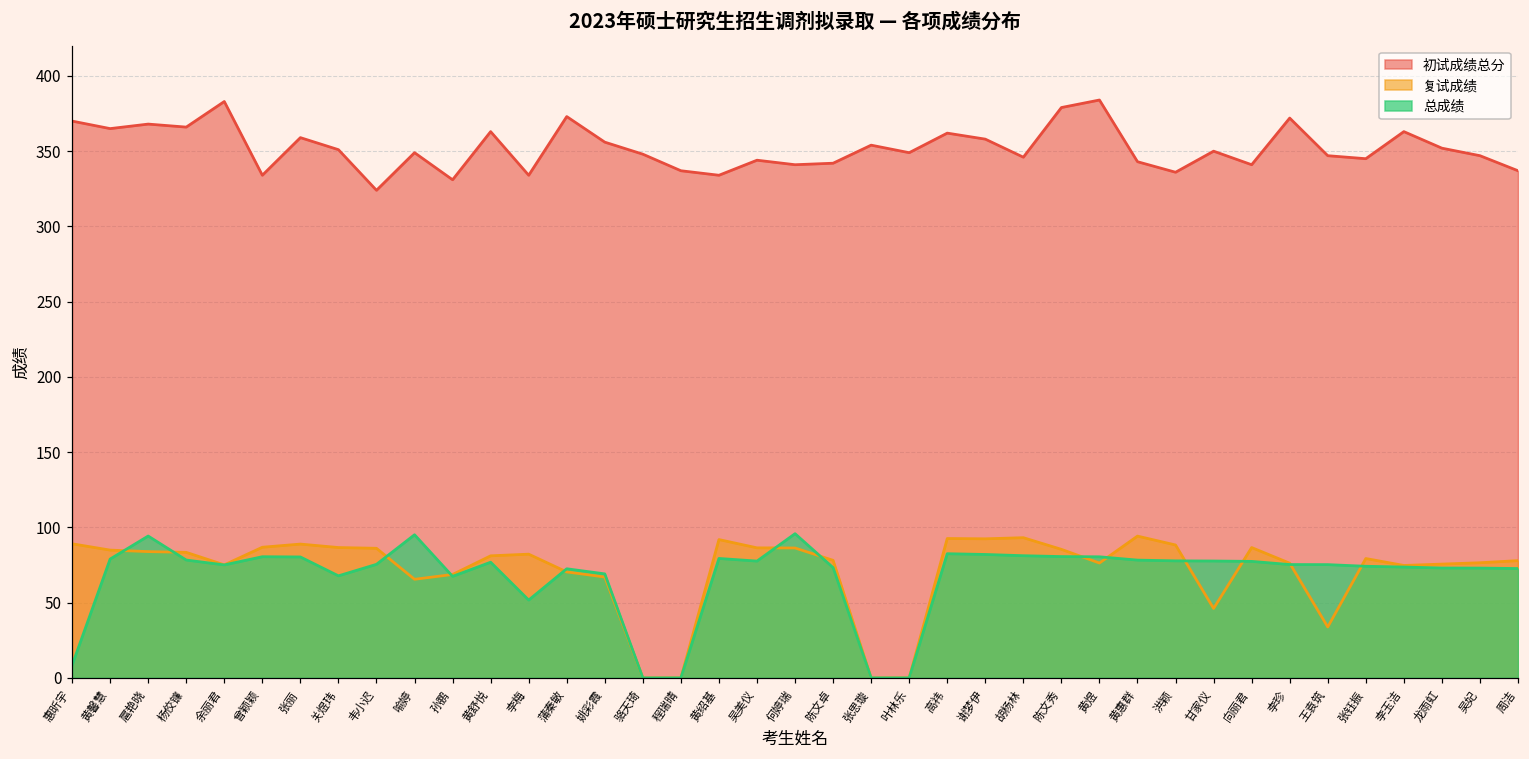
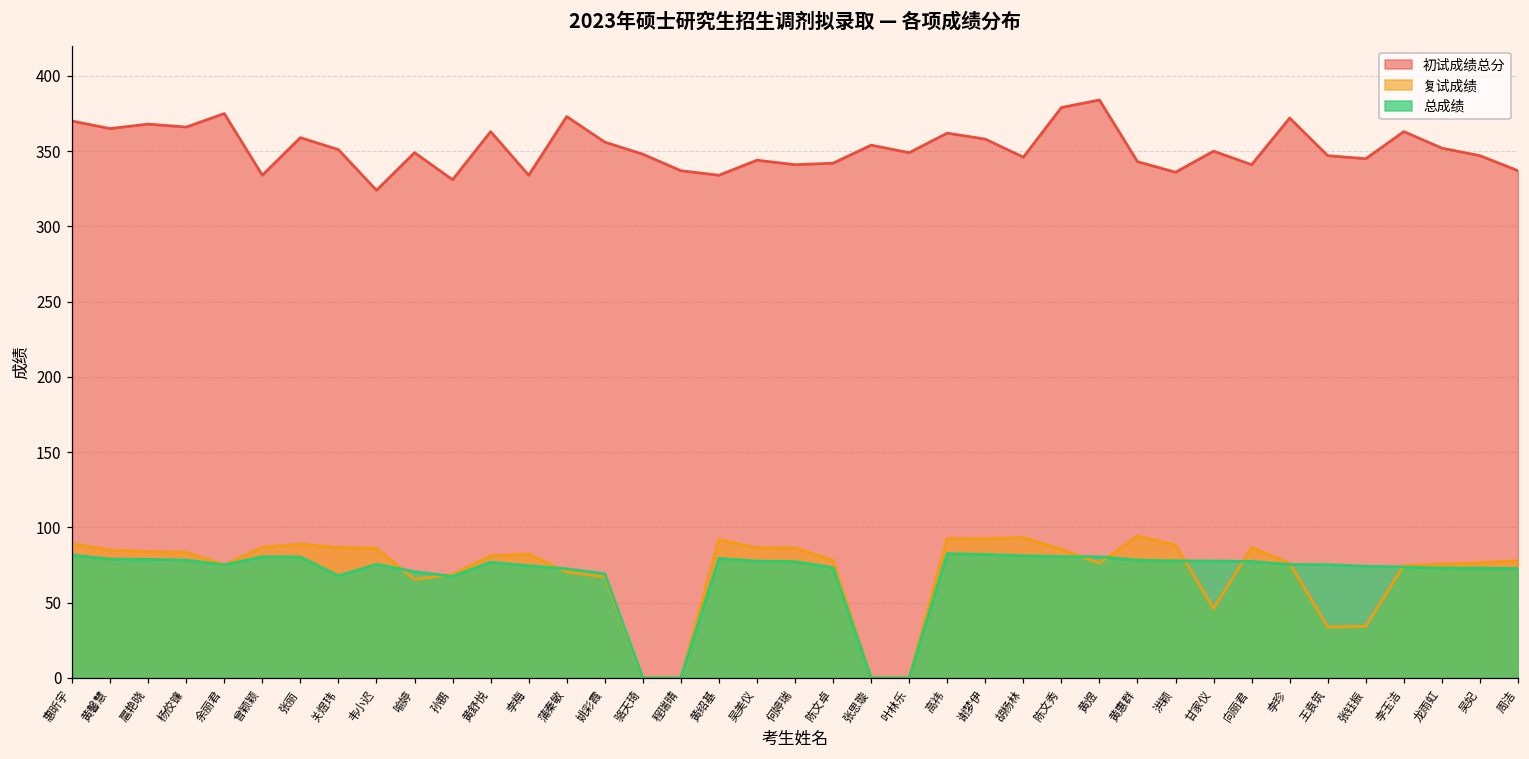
  {
    "初试成绩总分": {
      "惠昕宇": 370,
      "黄馨慧": 365,
      "扈艳晓": 368,
      "杨佼镰": 366,
-     "余丽君": 383,
+     "余丽君": 375,
      "曾颖颖": 334,
      "张丽": 359,
      "关煜玮": 351,
      "韦小迟": 324,
      "喻婷": 349,
      "孙鹏": 331,
      "黄舒悦": 363,
      "李梅": 334,
      "蒲秦敏": 373,
      "姚彩霞": 356,
      "骆天琦": 348,
      "程瑞晴": 337,
      "黄绍基": 334,
      "吴美仪": 344,
      "何婷瑞": 341,
      "陈文卓": 342,
      "张思璇": 354,
      "叶林乐": 349,
      "高祎": 362,
      "谢梦伊": 358,
      "胡杨林": 346,
      "陈文秀": 379,
      "黄煜": 384,
      "黄惠群": 343,
      "洪颖": 336,
      "甘家仪": 350,
      "向丽君": 341,
      "李珍": 372,
      "王袁筑": 347,
      "张钰振": 345,
      "李玉洁": 363,
      "龙雨虹": 352,
      "吴妃": 347,
      "周洁": 337
    },
    "复试成绩": {
      "惠昕宇": 89,
      "黄馨慧": 85,
      "扈艳晓": 84,
      "杨佼镰": 83,
      "曾颖颖": 87,
      "张丽": 89,
      "关煜玮": 87,
      "韦小迟": 86,
      "喻婷": 66,
      "黄舒悦": 81,
      "李梅": 82,
      "蒲秦敏": 70,
      "姚彩霞": 67,
      "黄绍基": 92,
      "吴美仪": 86,
      "何婷瑞": 86,
      "陈文卓": 78,
      "高祎": 93,
      "谢梦伊": 92,
      "胡杨林": 93,
      "陈文秀": 85,
      "黄煜": 76,
      "黄惠群": 94,
      "洪颖": 88,
      "甘家仪": 46,
      "向丽君": 87,
      "王袁筑": 34,
-     "张钰振": 79,
+     "张钰振": 34,
      "龙雨虹": 76,
      "吴妃": 77,
      "周洁": 78
    },
    "总成绩": {
-     "惠昕宇": 8,
+     "惠昕宇": 82,
      "黄馨慧": 79,
-     "扈艳晓": 94,
+     "扈艳晓": 79,
      "杨佼镰": 78,
      "曾颖颖": 81,
      "张丽": 80,
      "关煜玮": 68,
      "韦小迟": 75,
-     "喻婷": 95,
+     "喻婷": 71,
      "黄舒悦": 77,
-     "李梅": 52,
+     "李梅": 75,
      "蒲秦敏": 73,
      "姚彩霞": 69,
      "黄绍基": 79,
      "吴美仪": 78,
-     "何婷瑞": 96,
+     "何婷瑞": 77,
      "陈文卓": 73,
      "高祎": 83,
      "谢梦伊": 82,
      "胡杨林": 81,
      "陈文秀": 81,
      "黄煜": 80,
      "黄惠群": 78,
      "洪颖": 78,
      "甘家仪": 78,
      "向丽君": 77,
      "王袁筑": 75,
      "张钰振": 74,
      "龙雨虹": 73,
      "吴妃": 73,
      "周洁": 73
    }
  }
